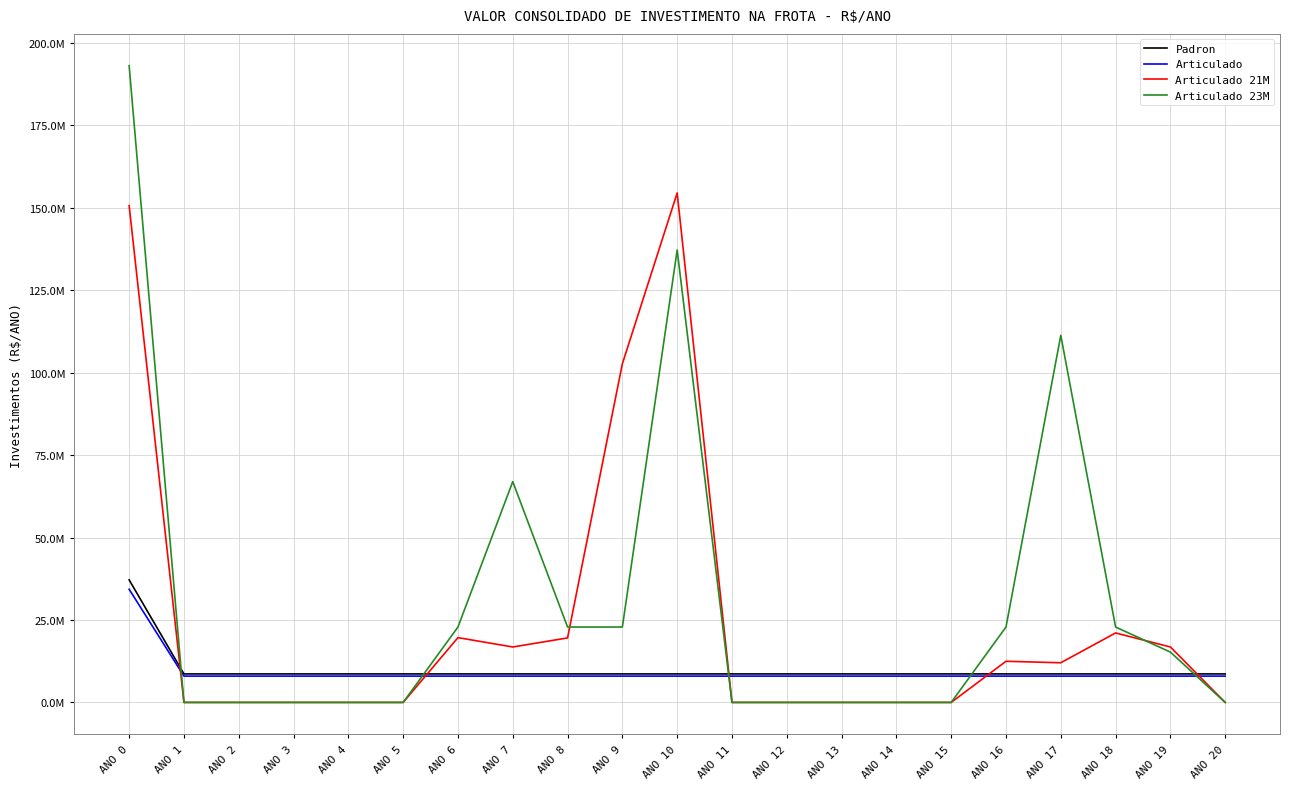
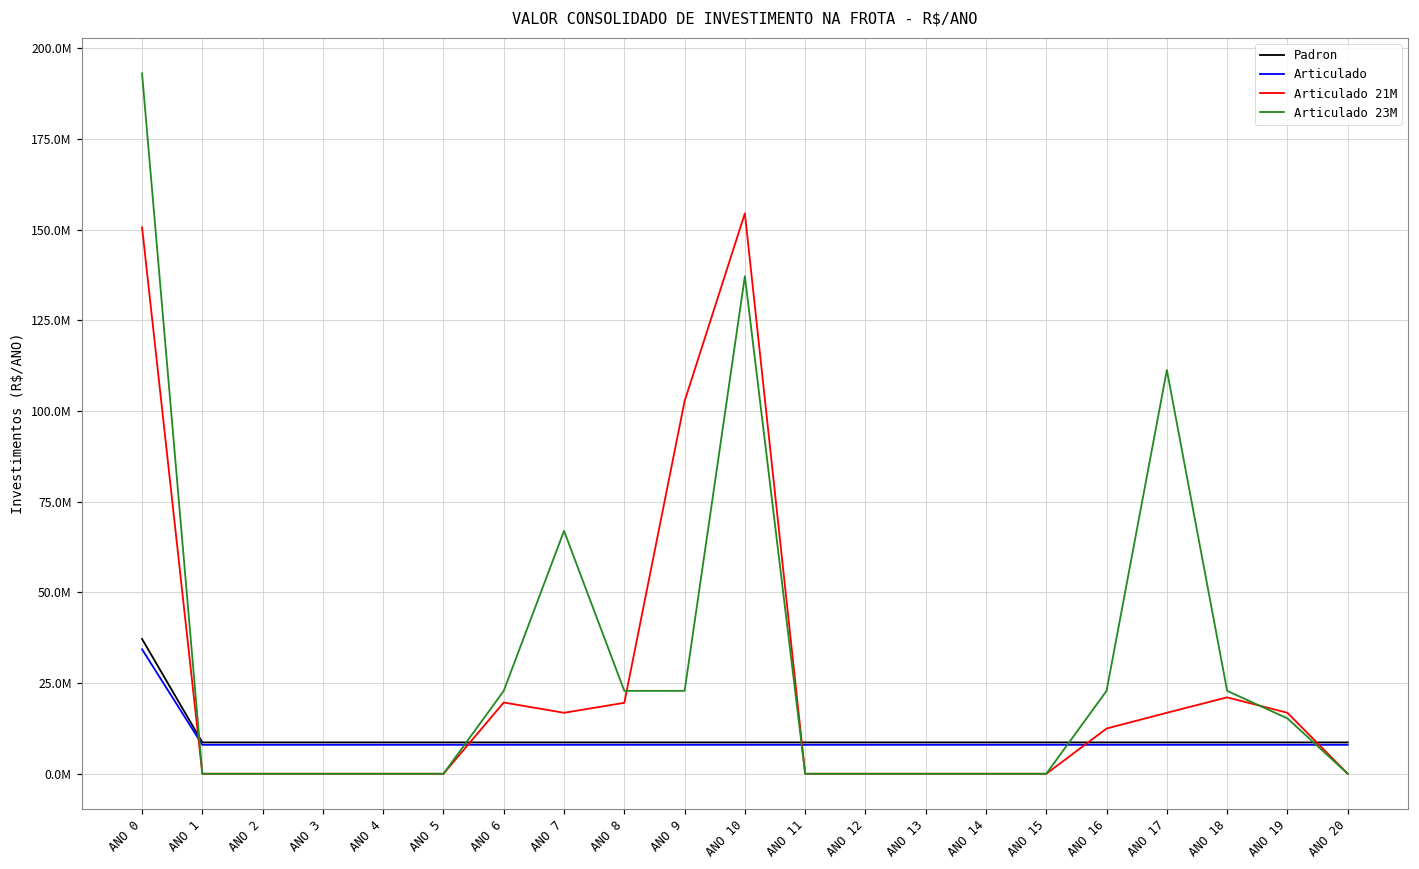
  {
    "Padron": {
      "ANO 0": 37000000
    },
    "Articulado": {
      "ANO 0": 34000000
    },
    "Articulado 21M": {
      "ANO 0": 151000000,
      "ANO 6": 20000000,
      "ANO 7": 17000000,
      "ANO 8": 20000000,
      "ANO 9": 103000000,
      "ANO 10": 154000000,
      "ANO 16": 12000000,
-     "ANO 17": 12000000,
+     "ANO 17": 17000000,
      "ANO 18": 21000000,
      "ANO 19": 17000000
    },
    "Articulado 23M": {
      "ANO 0": 193000000,
      "ANO 6": 23000000,
      "ANO 7": 67000000,
      "ANO 8": 23000000,
      "ANO 9": 23000000,
      "ANO 10": 137000000,
      "ANO 16": 23000000,
      "ANO 17": 111000000,
      "ANO 18": 23000000,
      "ANO 19": 15000000
    }
  }
